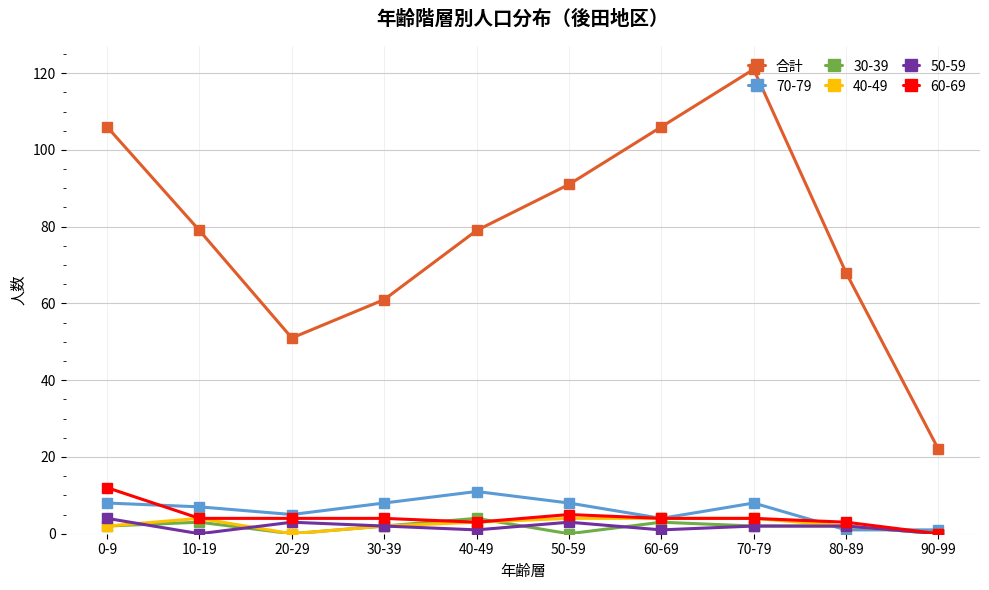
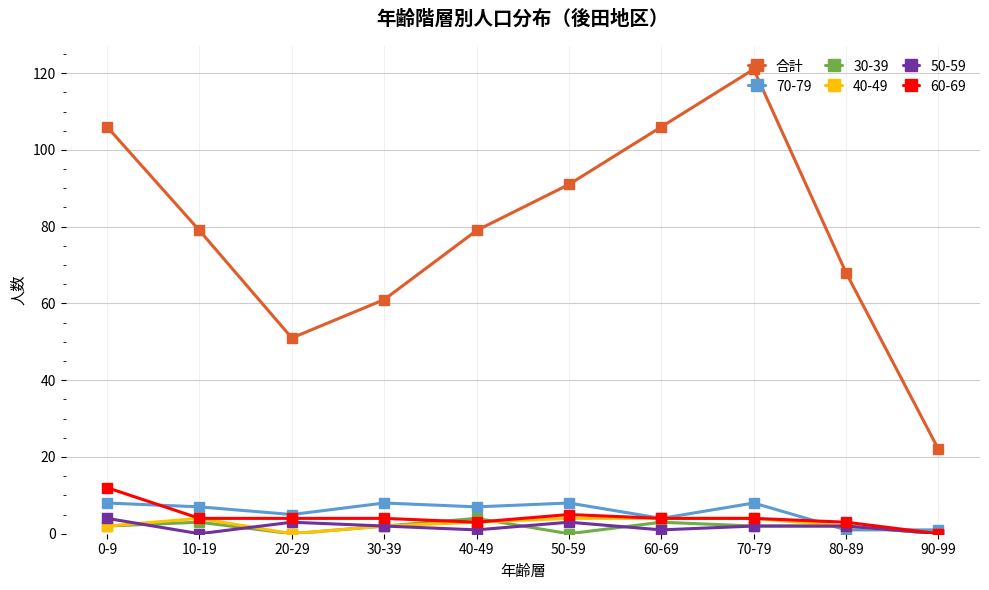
  {
    "合計": {
      "0-9": 106,
      "10-19": 79,
      "20-29": 51,
      "30-39": 61,
      "40-49": 79,
      "50-59": 91,
      "60-69": 106,
      "70-79": 121,
      "80-89": 68,
      "90-99": 22
    },
    "70-79": {
      "0-9": 8,
      "10-19": 7,
      "20-29": 5,
      "30-39": 8,
-     "40-49": 11,
+     "40-49": 7,
      "50-59": 8,
      "70-79": 8,
      "80-89": 1,
      "90-99": 1
    },
    "30-39": {
      "10-19": 3,
      "40-49": 4,
      "50-59": 0,
      "60-69": 3
    },
    "40-49": {
      "50-59": 4
    },
    "50-59": {
      "0-9": 4,
      "10-19": 0,
      "20-29": 3,
      "40-49": 1,
      "50-59": 3,
      "60-69": 1
    },
    "60-69": {
      "0-9": 12,
      "20-29": 4,
      "30-39": 4,
      "50-59": 5,
      "80-89": 3
    }
  }
